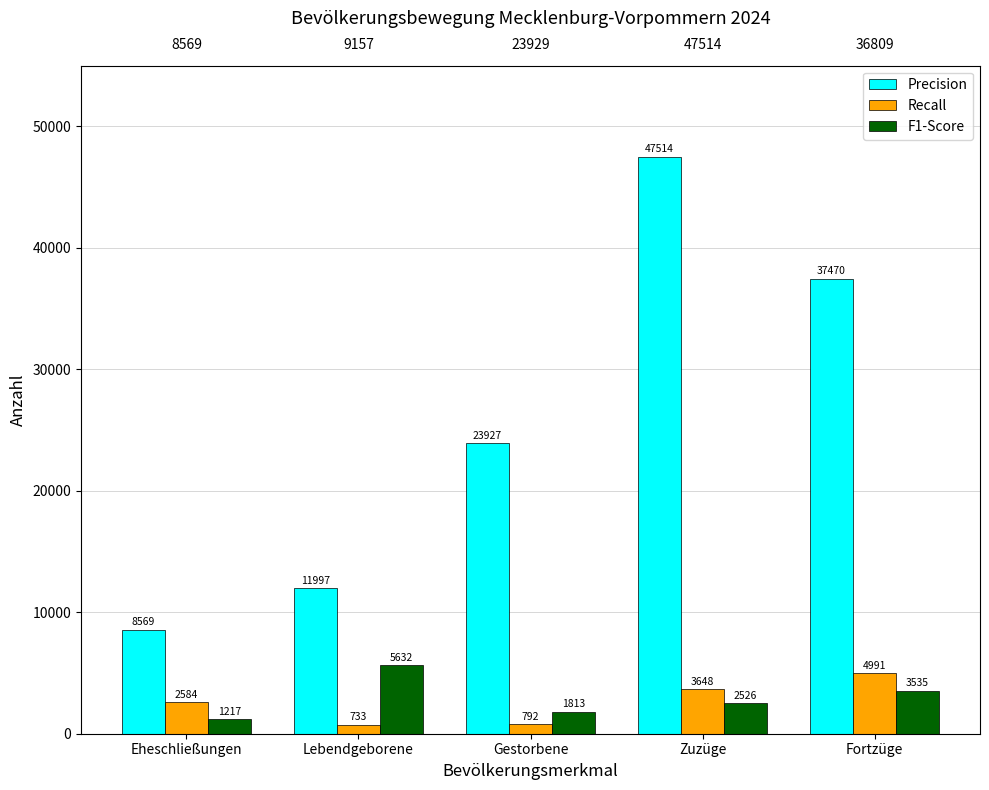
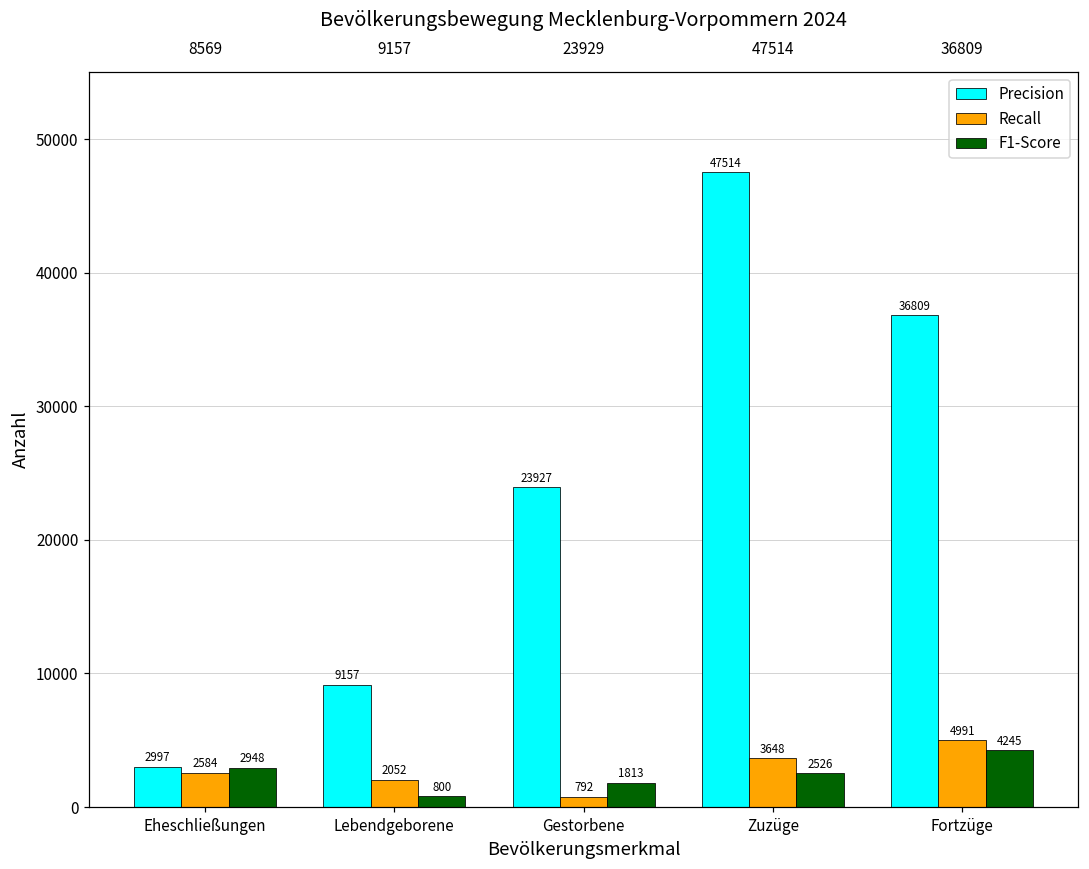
  {
    "Precision": {
-     "Eheschließungen": 8569,
-     "Lebendgeborene": 11997,
+     "Eheschließungen": 2997,
+     "Lebendgeborene": 9157,
      "Gestorbene": 23927,
      "Zuzüge": 47514,
-     "Fortzüge": 37470
+     "Fortzüge": 36809
    },
    "Recall": {
      "Eheschließungen": 2584,
-     "Lebendgeborene": 733,
+     "Lebendgeborene": 2052,
      "Gestorbene": 792,
      "Zuzüge": 3648,
      "Fortzüge": 4991
    },
    "F1-Score": {
-     "Eheschließungen": 1217,
-     "Lebendgeborene": 5632,
+     "Eheschließungen": 2948,
+     "Lebendgeborene": 800,
      "Gestorbene": 1813,
      "Zuzüge": 2526,
-     "Fortzüge": 3535
+     "Fortzüge": 4245
    }
  }
